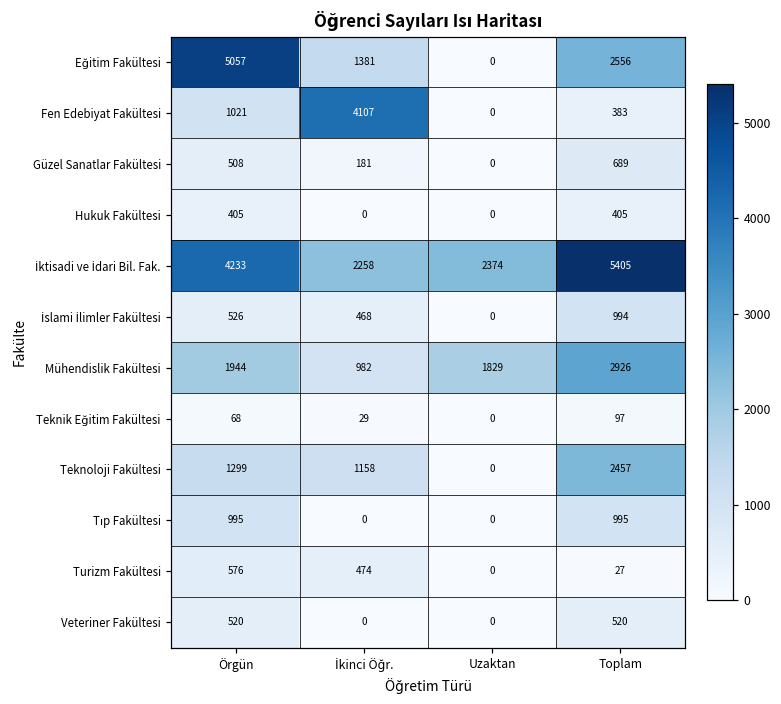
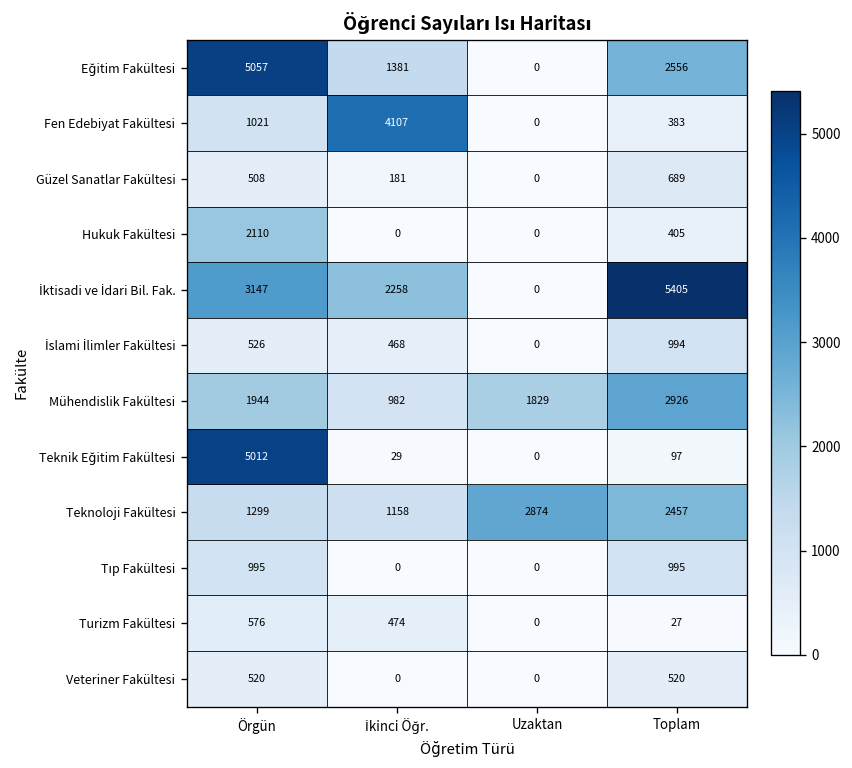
  {
    "Eğitim Fakültesi": {
      "Örgün": 5057,
      "İkinci Öğr.": 1381,
      "Uzaktan": 0,
      "Toplam": 2556
    },
    "Fen Edebiyat Fakültesi": {
      "Örgün": 1021,
      "İkinci Öğr.": 4107,
      "Uzaktan": 0,
      "Toplam": 383
    },
    "Güzel Sanatlar Fakültesi": {
      "Örgün": 508,
      "İkinci Öğr.": 181,
      "Uzaktan": 0,
      "Toplam": 689
    },
    "Hukuk Fakültesi": {
-     "Örgün": 405,
+     "Örgün": 2110,
      "İkinci Öğr.": 0,
      "Uzaktan": 0,
      "Toplam": 405
    },
    "İktisadi ve İdari Bil. Fak.": {
-     "Örgün": 4233,
+     "Örgün": 3147,
      "İkinci Öğr.": 2258,
-     "Uzaktan": 2374,
+     "Uzaktan": 0,
      "Toplam": 5405
    },
    "İslami İlimler Fakültesi": {
      "Örgün": 526,
      "İkinci Öğr.": 468,
      "Uzaktan": 0,
      "Toplam": 994
    },
    "Mühendislik Fakültesi": {
      "Örgün": 1944,
      "İkinci Öğr.": 982,
      "Uzaktan": 1829,
      "Toplam": 2926
    },
    "Teknik Eğitim Fakültesi": {
-     "Örgün": 68,
+     "Örgün": 5012,
      "İkinci Öğr.": 29,
      "Uzaktan": 0,
      "Toplam": 97
    },
    "Teknoloji Fakültesi": {
      "Örgün": 1299,
      "İkinci Öğr.": 1158,
-     "Uzaktan": 0,
+     "Uzaktan": 2874,
      "Toplam": 2457
    },
    "Tıp Fakültesi": {
      "Örgün": 995,
      "İkinci Öğr.": 0,
      "Uzaktan": 0,
      "Toplam": 995
    },
    "Turizm Fakültesi": {
      "Örgün": 576,
      "İkinci Öğr.": 474,
      "Uzaktan": 0,
      "Toplam": 27
    },
    "Veteriner Fakültesi": {
      "Örgün": 520,
      "İkinci Öğr.": 0,
      "Uzaktan": 0,
      "Toplam": 520
    }
  }
